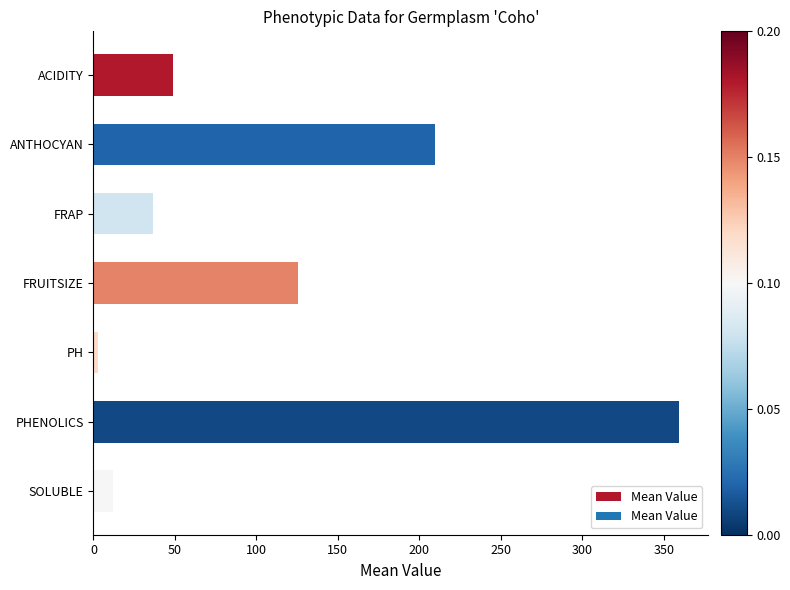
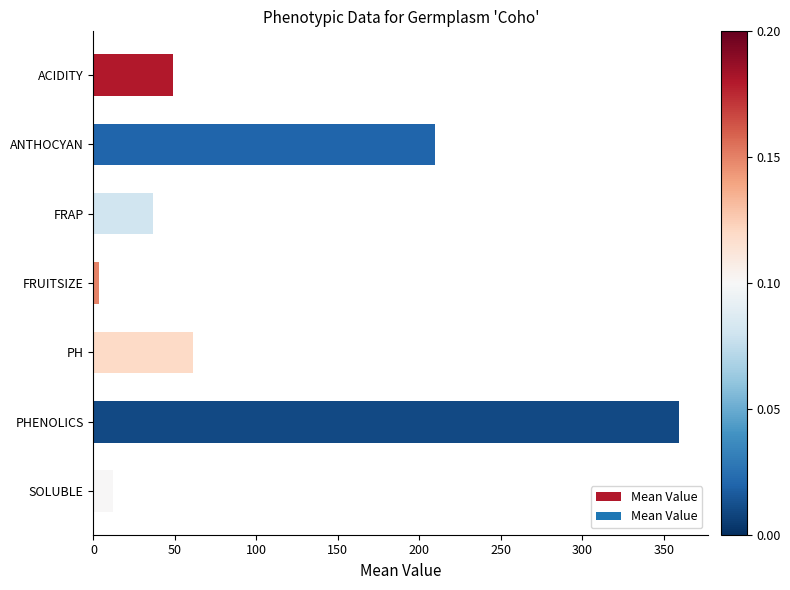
  {
    "ACIDITY": 49,
    "ANTHOCYAN": 210,
    "FRAP": 36,
-   "FRUITSIZE": 126,
-   "PH": 3,
+   "FRUITSIZE": 3,
+   "PH": 61,
    "PHENOLICS": 359,
    "SOLUBLE": 12
  }
